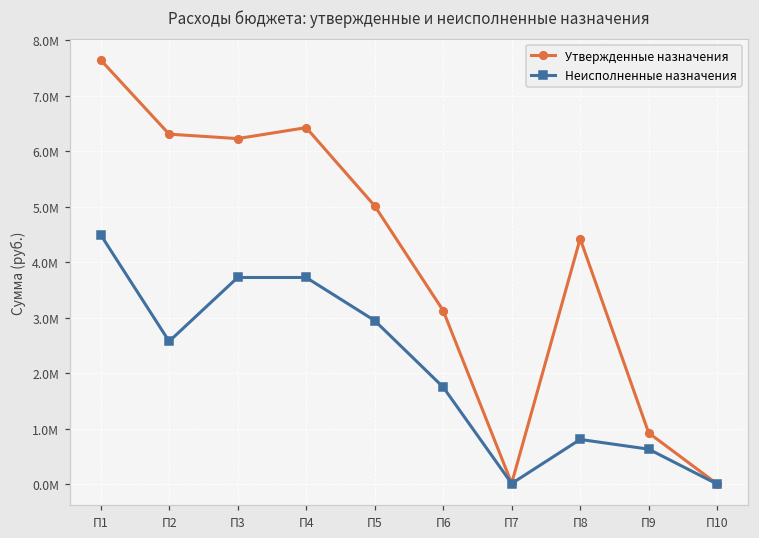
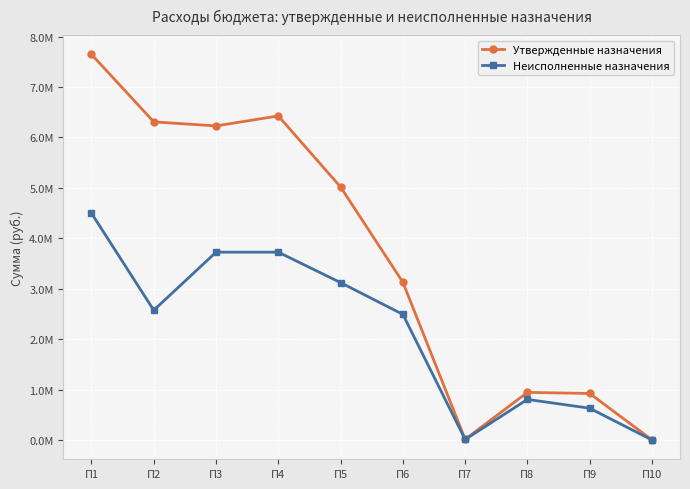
  {
    "Утвержденные назначения": {
      "П1": 7600000,
      "П2": 6300000,
      "П3": 6200000,
      "П4": 6400000,
      "П5": 5000000,
      "П6": 3100000,
-     "П8": 4400000,
+     "П8": 900000,
      "П9": 900000
    },
    "Неисполненные назначения": {
      "П1": 4500000,
      "П2": 2600000,
      "П3": 3700000,
      "П4": 3700000,
-     "П5": 2900000,
-     "П6": 1700000,
+     "П5": 3100000,
+     "П6": 2500000,
      "П8": 800000,
      "П9": 600000
    }
  }
